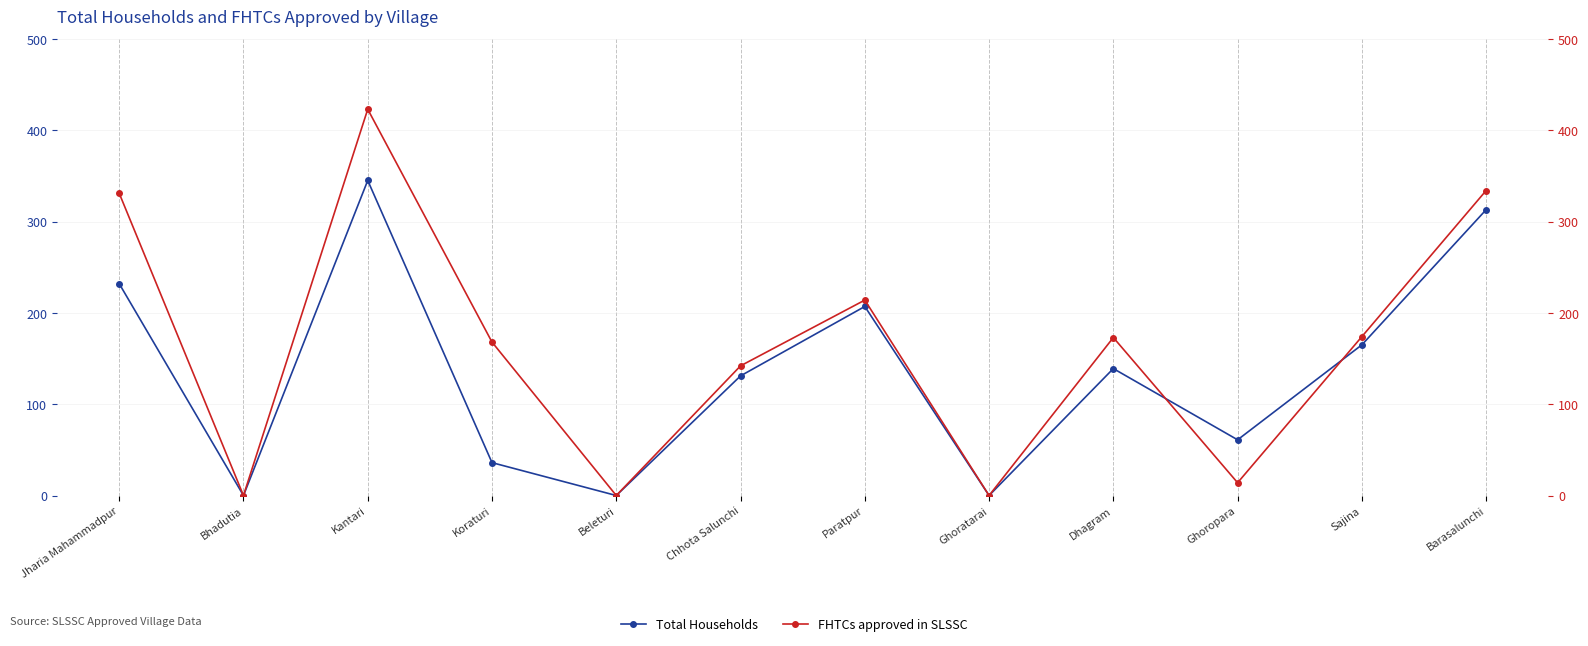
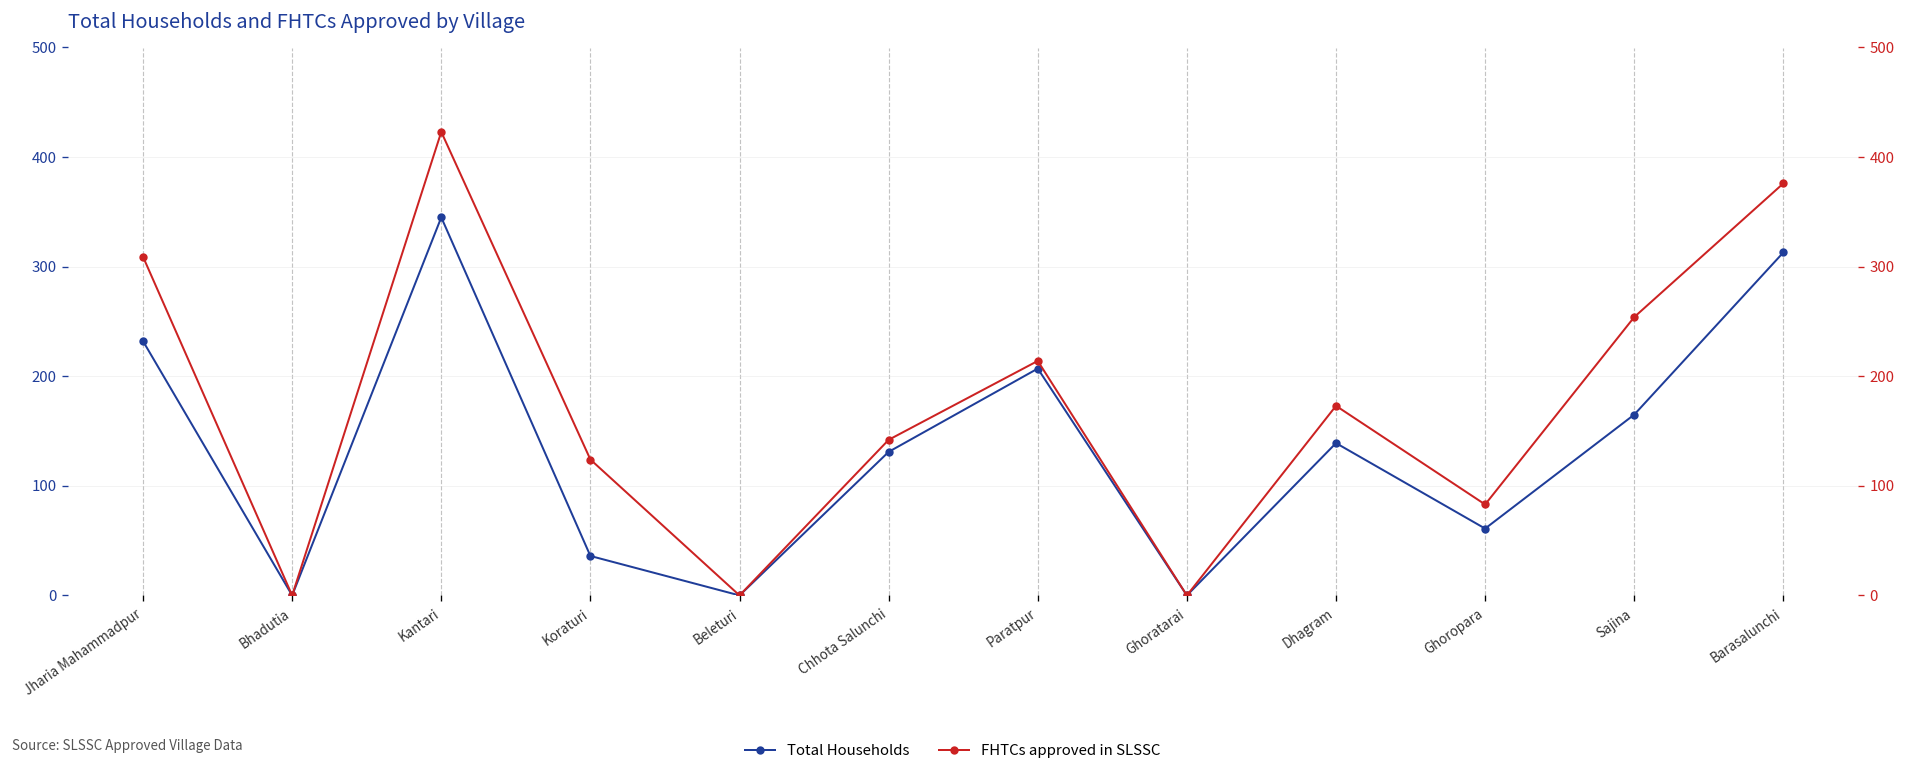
  {
    "Total Households": {
      "Jharia Mahammadpur": 230,
      "Bhadutia": 0,
      "Kantari": 350,
      "Koraturi": 40,
      "Beleturi": 0,
      "Chhota Salunchi": 130,
      "Paratpur": 210,
      "Ghoratarai": 0,
      "Dhagram": 140,
      "Ghoropara": 60,
      "Sajina": 170,
      "Barasalunchi": 310
    },
    "FHTCs approved in SLSSC": {
-     "Jharia Mahammadpur": 330,
+     "Jharia Mahammadpur": 310,
      "Bhadutia": 0,
      "Kantari": 420,
-     "Koraturi": 170,
+     "Koraturi": 120,
      "Beleturi": 0,
      "Chhota Salunchi": 140,
      "Paratpur": 210,
      "Ghoratarai": 0,
      "Dhagram": 170,
-     "Ghoropara": 10,
-     "Sajina": 170,
-     "Barasalunchi": 330
+     "Ghoropara": 80,
+     "Sajina": 250,
+     "Barasalunchi": 380
    }
  }
